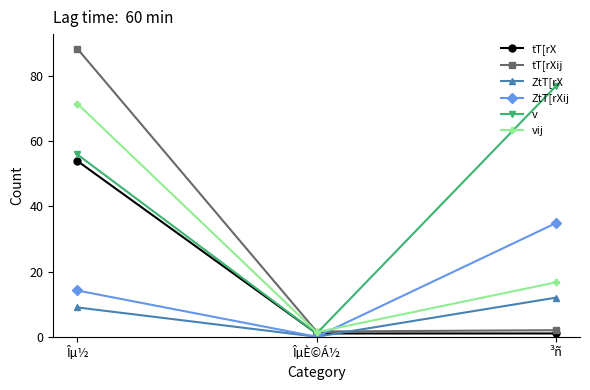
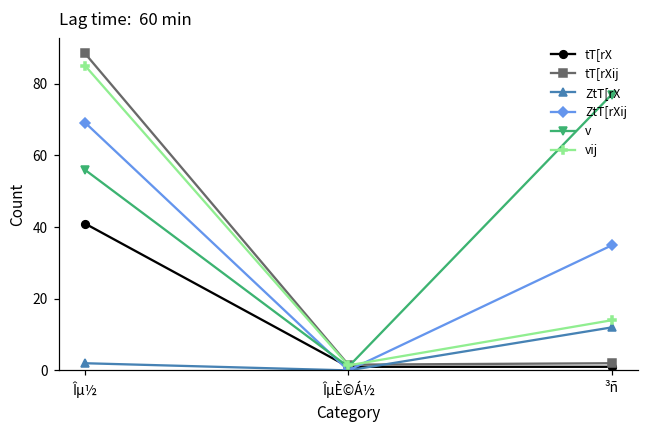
  {
    "tT[rX": {
-     "Îµ½": 54,
+     "Îµ½": 41,
      "³ñ": 1
    },
    "tT[rXij": {
      "Îµ½": 89,
      "³ñ": 2
    },
    "ZtT[rX": {
-     "Îµ½": 9,
+     "Îµ½": 2,
      "³ñ": 12
    },
    "ZtT[rXij": {
-     "Îµ½": 14,
+     "Îµ½": 69,
      "³ñ": 35
    },
    "v": {
      "Îµ½": 56,
      "³ñ": 77
    },
    "vij": {
-     "Îµ½": 72,
-     "³ñ": 17
+     "Îµ½": 85,
+     "³ñ": 14
    }
  }
